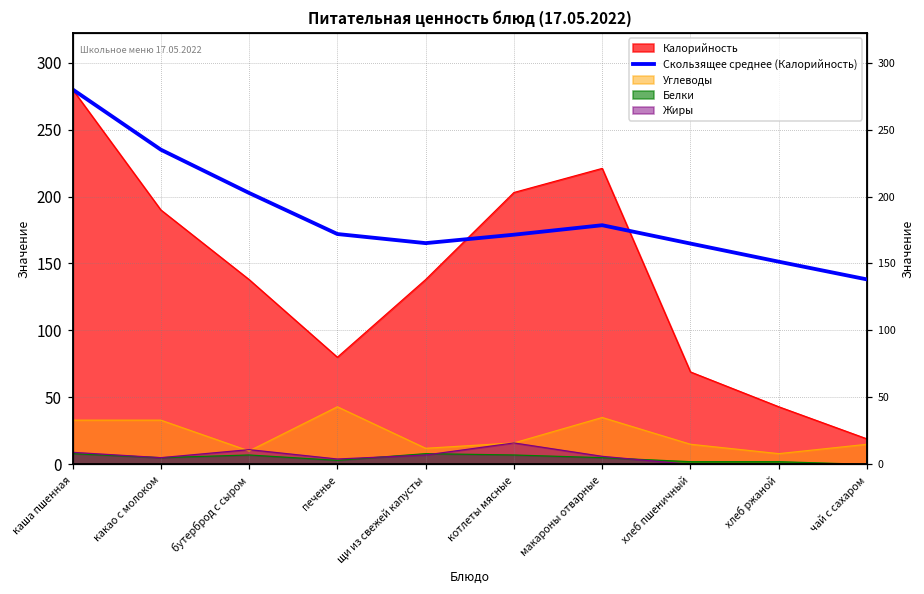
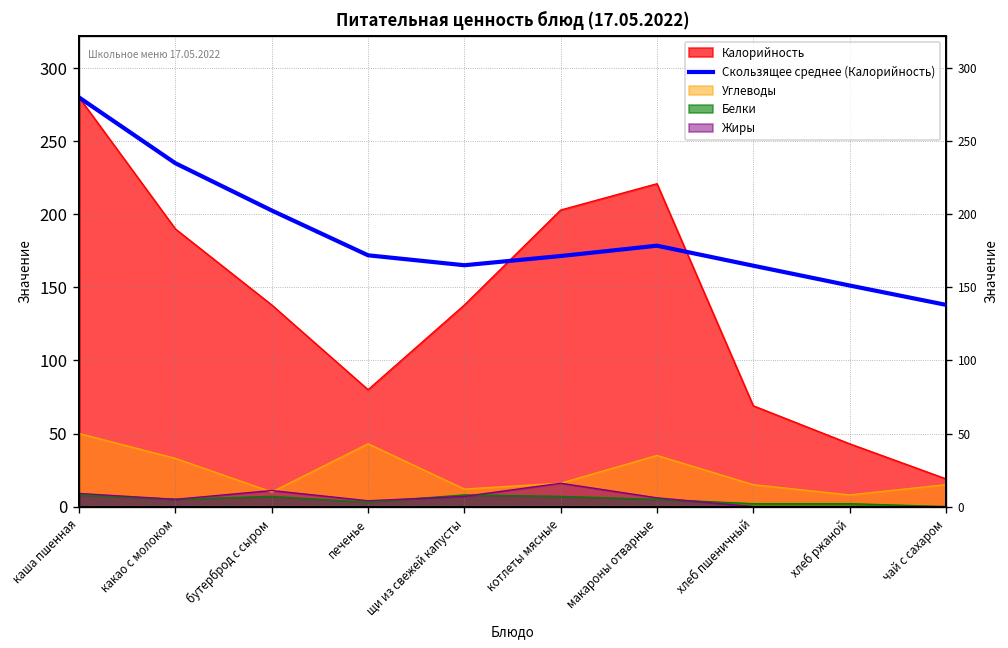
  {
    "Калорийность": {
      "какао с молоком": 190,
      "бутерброд с сыром": 138,
      "печенье": 80,
      "щи из свежей капусты": 138,
      "котлеты мясные": 203,
      "макароны отварные": 221,
      "хлеб пшеничный": 69,
      "хлеб ржаной": 43,
      "чай с сахаром": 19
    },
    "Углеводы": {
-     "каша пшенная": 33,
+     "каша пшенная": 50,
      "какао с молоком": 33,
      "печенье": 43,
      "щи из свежей капусты": 12,
      "макароны отварные": 35,
      "хлеб пшеничный": 15,
      "хлеб ржаной": 8,
      "чай с сахаром": 15
    },
    "Скользящее среднее (Калорийность)": {
      "какао с молоком": 235,
      "бутерброд с сыром": 203,
      "печенье": 172,
      "щи из свежей капусты": 165,
      "котлеты мясные": 172,
      "макароны отварные": 179,
      "хлеб пшеничный": 165,
      "хлеб ржаной": 151,
      "чай с сахаром": 138
    },
    "Белки": {
      "бутерброд с сыром": 7,
      "котлеты мясные": 7
    }
  }
